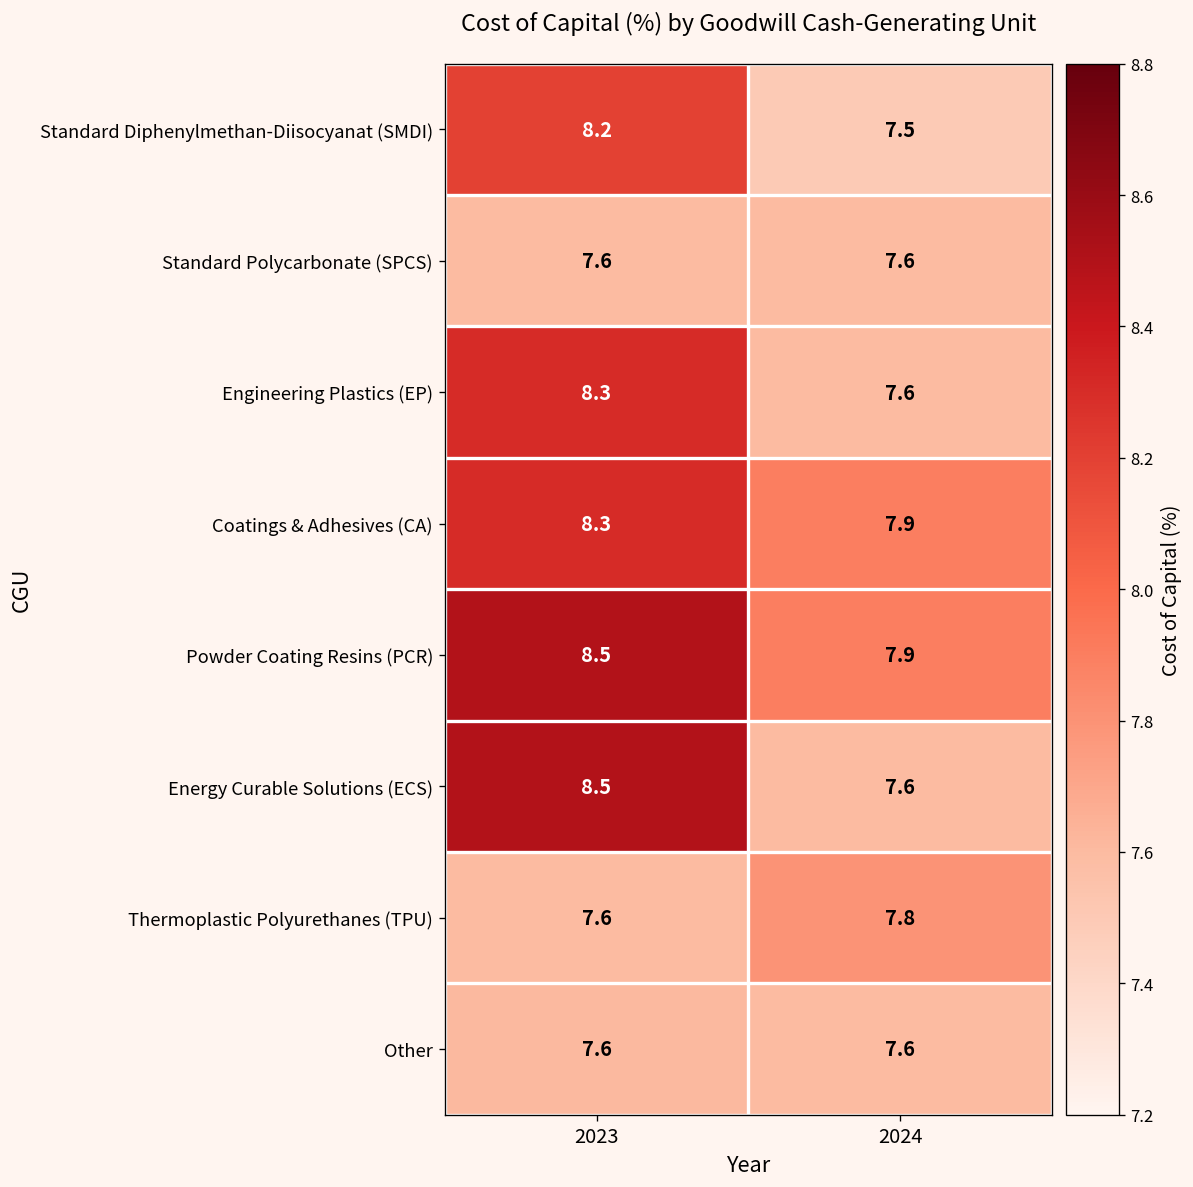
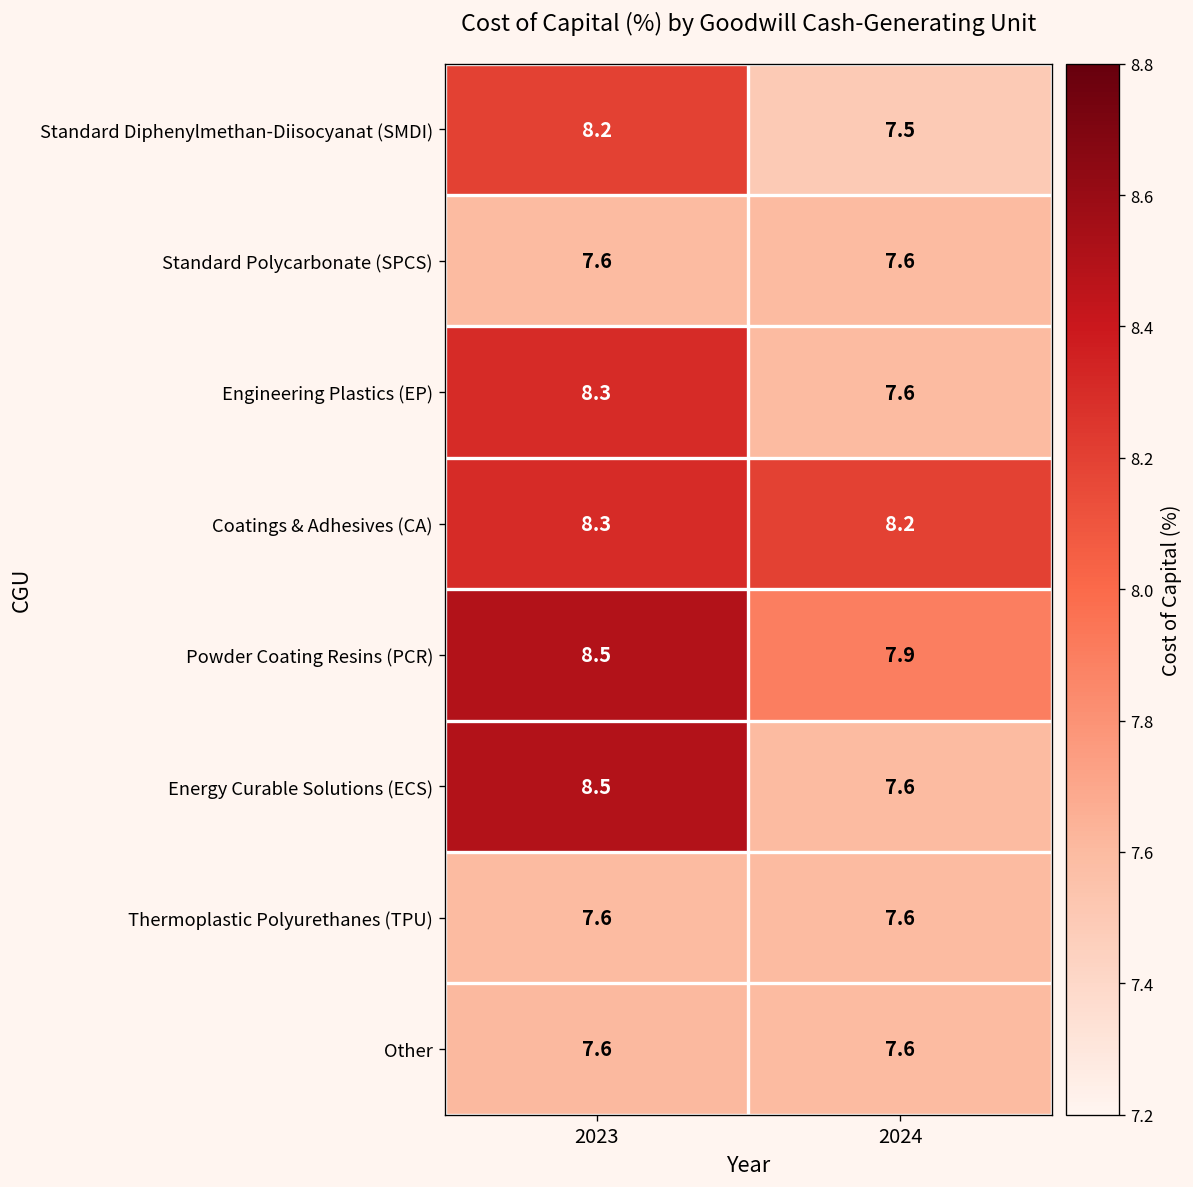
  {
    "Standard Diphenylmethan-Diisocyanat (SMDI)": {
      "2023": 8.2,
      "2024": 7.5
    },
    "Standard Polycarbonate (SPCS)": {
      "2023": 7.6,
      "2024": 7.6
    },
    "Engineering Plastics (EP)": {
      "2023": 8.3,
      "2024": 7.6
    },
    "Coatings & Adhesives (CA)": {
      "2023": 8.3,
-     "2024": 7.9
+     "2024": 8.2
    },
    "Powder Coating Resins (PCR)": {
      "2023": 8.5,
      "2024": 7.9
    },
    "Energy Curable Solutions (ECS)": {
      "2023": 8.5,
      "2024": 7.6
    },
    "Thermoplastic Polyurethanes (TPU)": {
      "2023": 7.6,
-     "2024": 7.8
+     "2024": 7.6
    },
    "Other": {
      "2023": 7.6,
      "2024": 7.6
    }
  }
